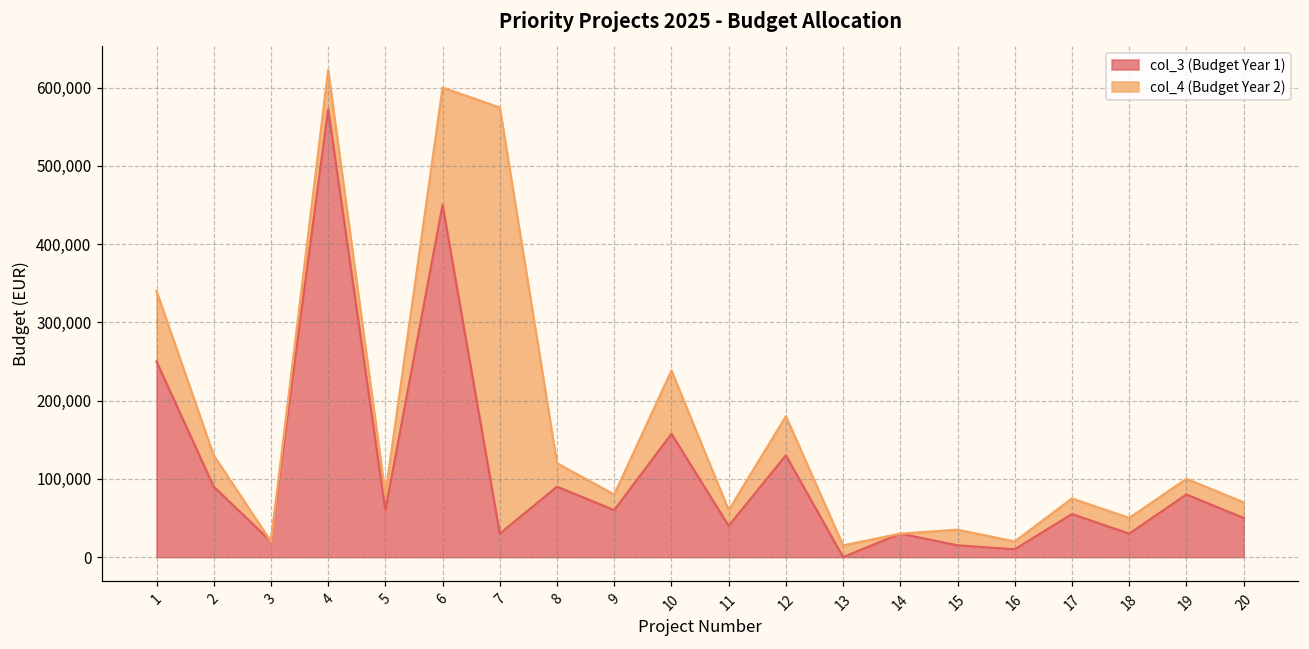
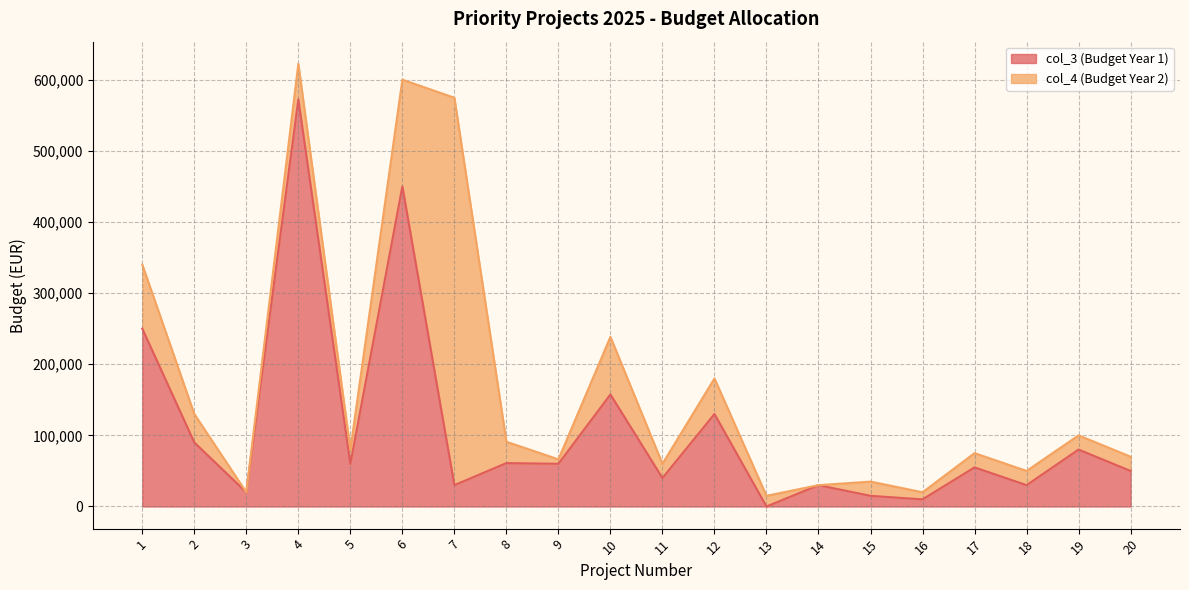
  {
    "col_3 (Budget Year 1)": {
      "1": "250,000",
      "2": "90,000",
      "4": "570,000",
      "5": "60,000",
      "6": "450,000",
      "7": "30,000",
-     "8": "90,000",
+     "8": "60,000",
      "9": "60,000",
      "10": "160,000",
      "11": "40,000",
      "12": "130,000",
      "13": "0",
      "15": "20,000",
      "16": "10,000",
      "17": "60,000",
      "18": "30,000",
      "19": "80,000",
      "20": "50,000"
    },
    "col_4 (Budget Year 2)": {
      "1": "90,000",
      "2": "40,000",
      "4": "50,000",
      "5": "20,000",
      "6": "150,000",
      "7": "540,000",
      "8": "30,000",
-     "9": "20,000",
+     "9": "10,000",
      "10": "80,000",
      "11": "20,000",
      "12": "50,000",
      "13": "20,000",
      "15": "20,000",
      "16": "10,000",
      "17": "20,000",
      "18": "20,000",
      "19": "20,000",
      "20": "20,000"
    }
  }
